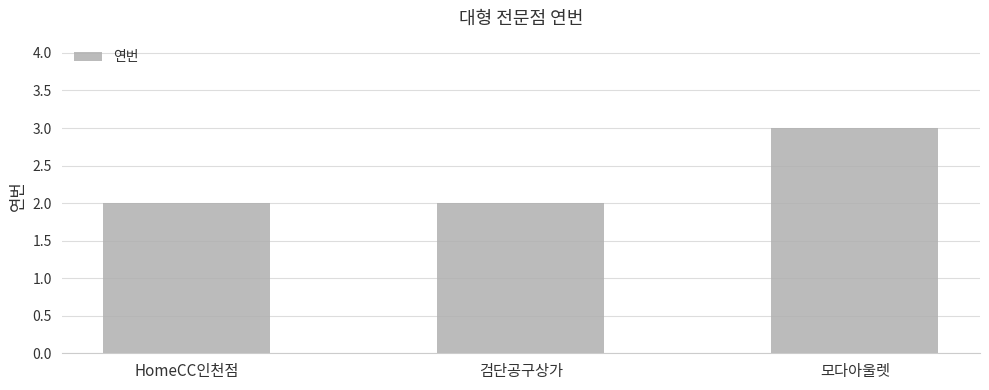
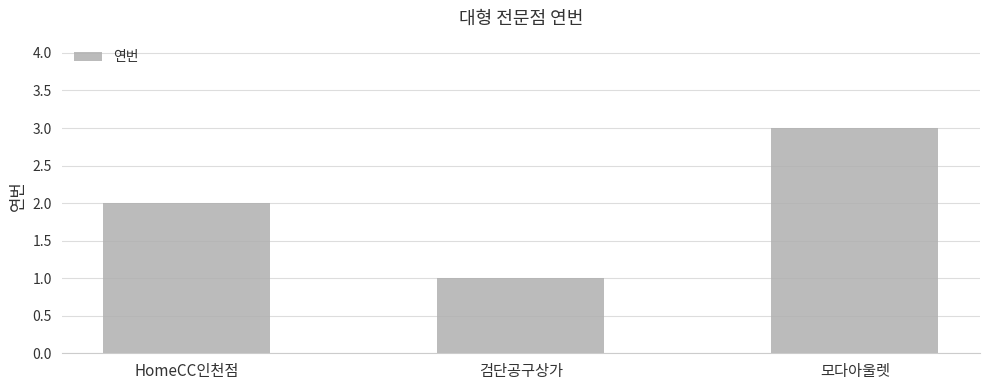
  {
    "HomeCC인천점": 2,
-   "검단공구상가": 2,
+   "검단공구상가": 1,
    "모다아울렛": 3
  }
